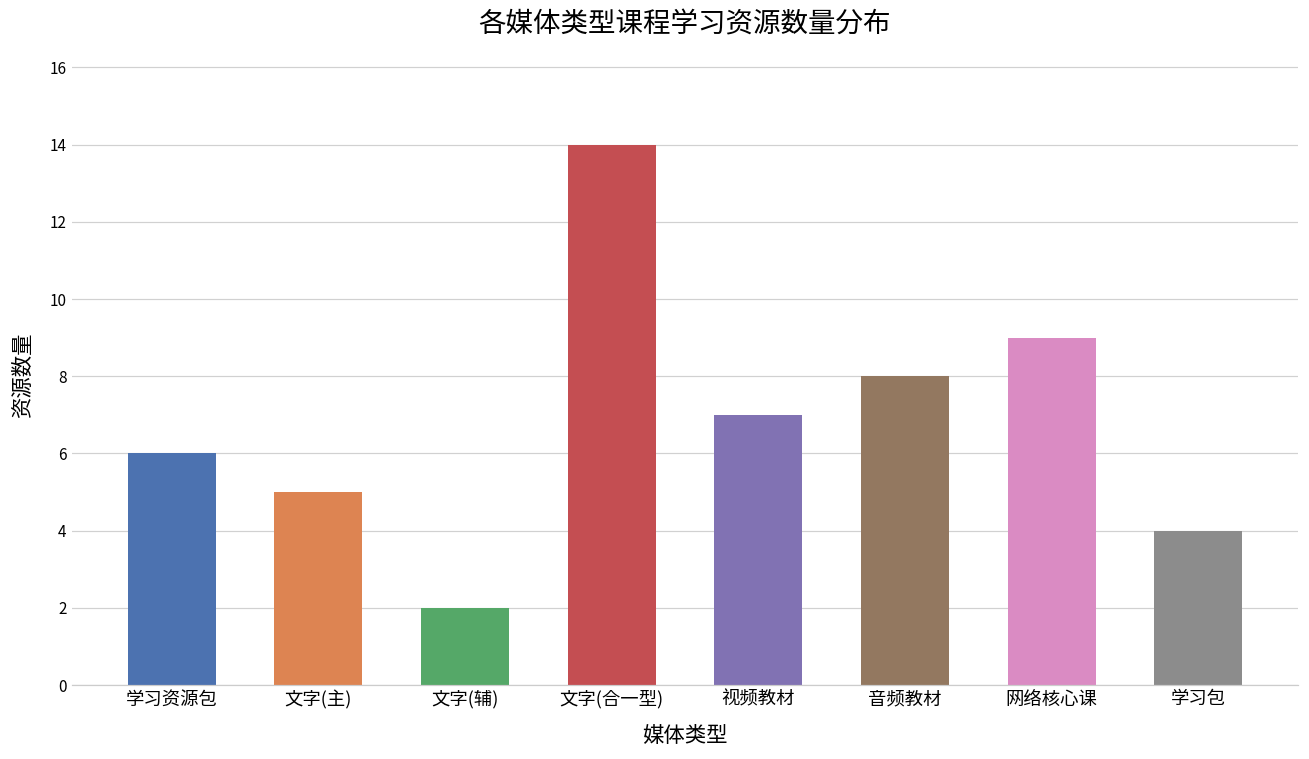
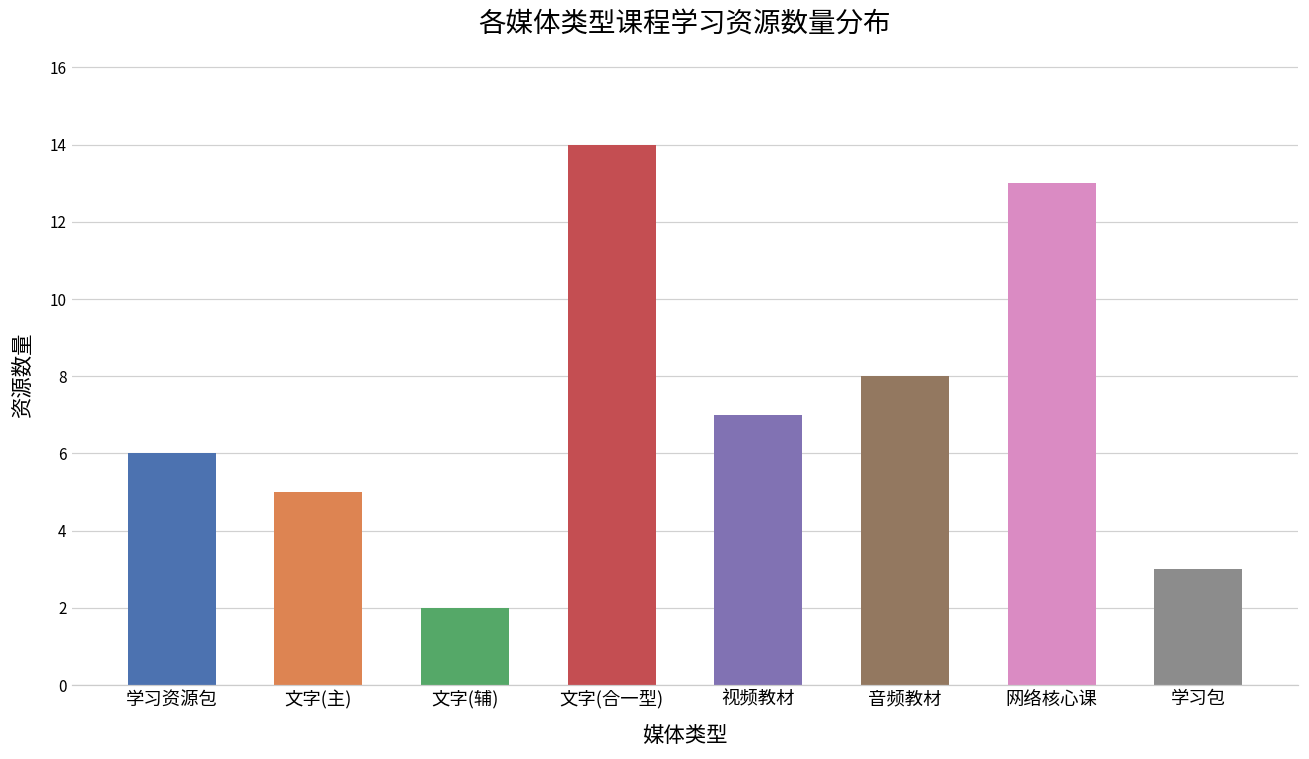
  {
    "学习资源包": 6,
    "文字(主)": 5,
    "文字(辅)": 2,
    "文字(合一型)": 14,
    "视频教材": 7,
    "音频教材": 8,
-   "网络核心课": 9,
-   "学习包": 4
+   "网络核心课": 13,
+   "学习包": 3
  }
